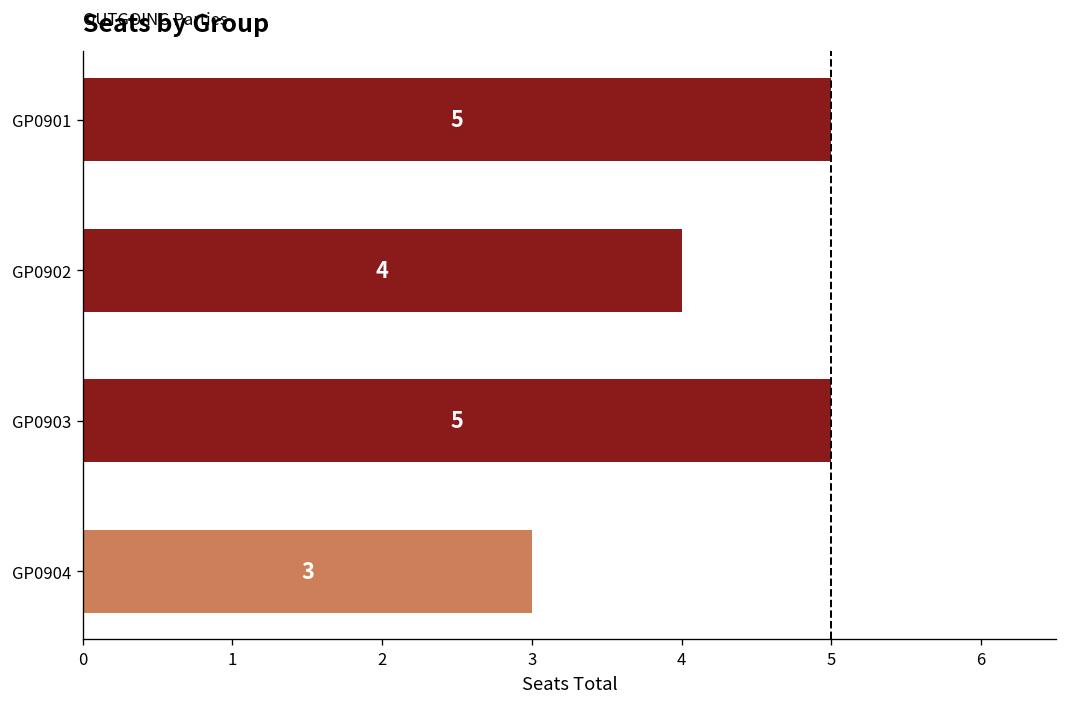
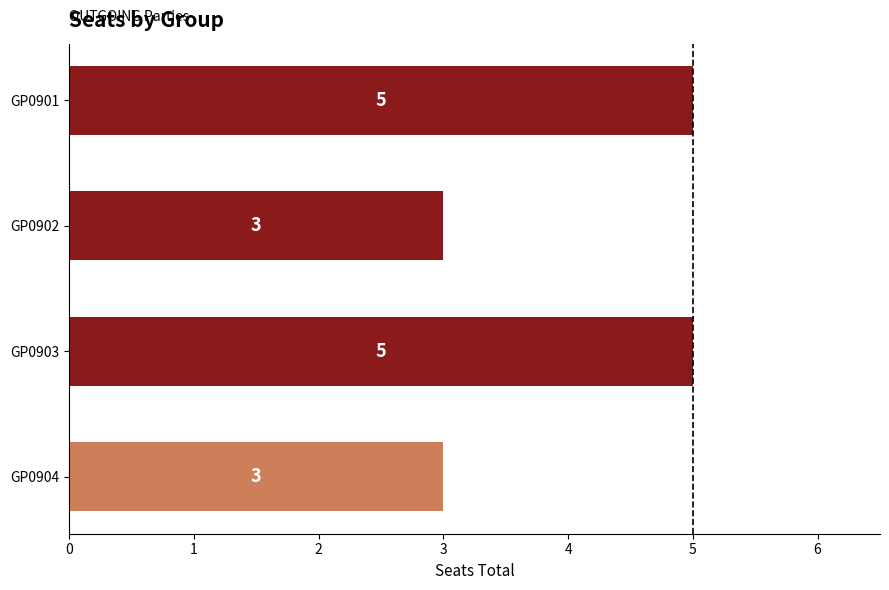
  {
    "GP0901": 5,
-   "GP0902": 4,
+   "GP0902": 3,
    "GP0903": 5,
    "GP0904": 3
  }
